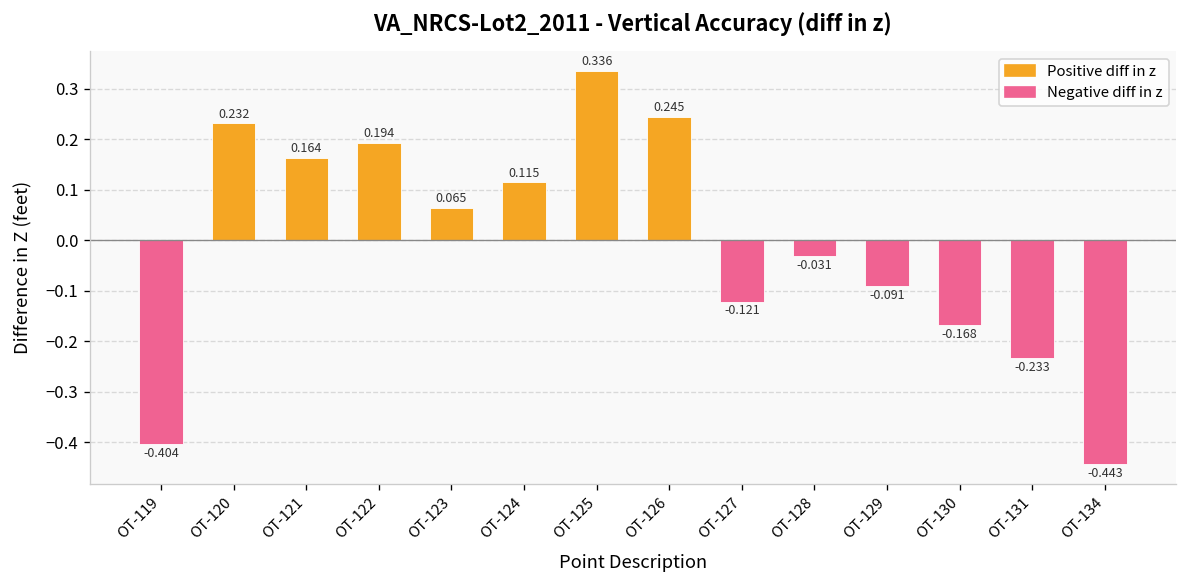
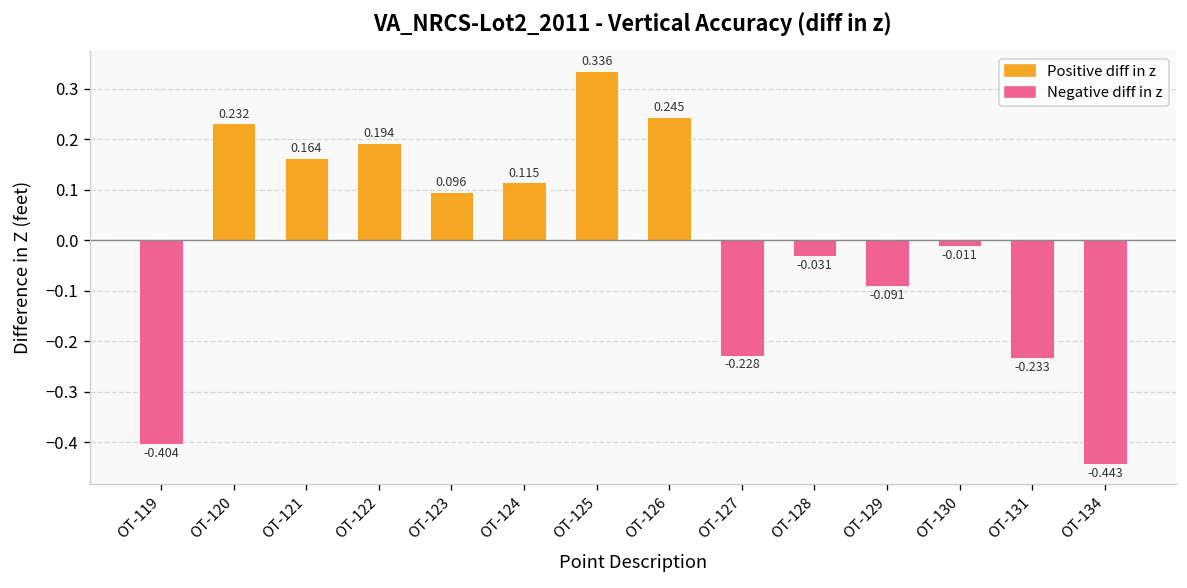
  {
    "Positive diff in z": {
      "OT-120": 0.232,
      "OT-121": 0.164,
      "OT-122": 0.194,
-     "OT-123": 0.065,
+     "OT-123": 0.096,
      "OT-124": 0.115,
      "OT-125": 0.336,
      "OT-126": 0.245
    },
    "Negative diff in z": {
      "OT-119": -0.404,
-     "OT-127": -0.121,
+     "OT-127": -0.228,
      "OT-128": -0.031,
      "OT-129": -0.091,
-     "OT-130": -0.168,
+     "OT-130": -0.011,
      "OT-131": -0.233,
      "OT-134": -0.443
    }
  }
